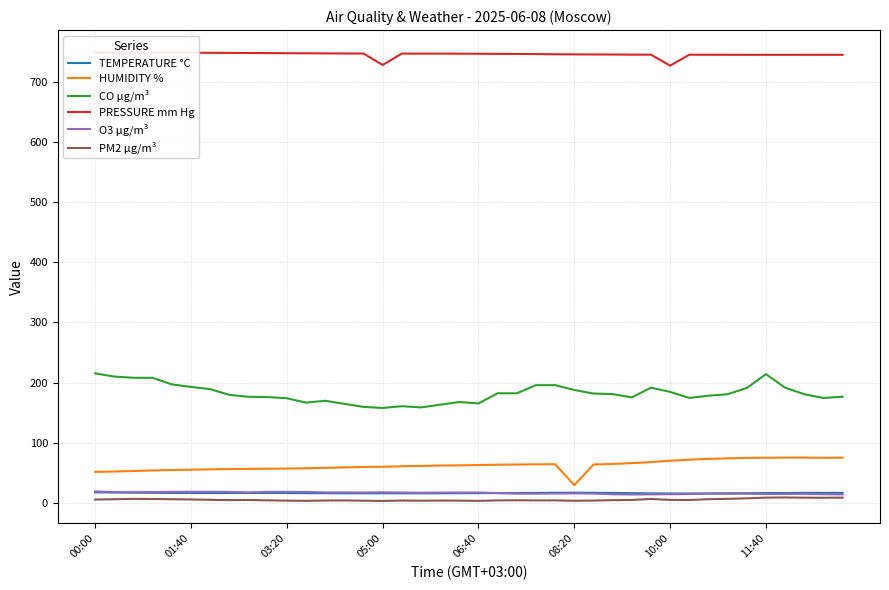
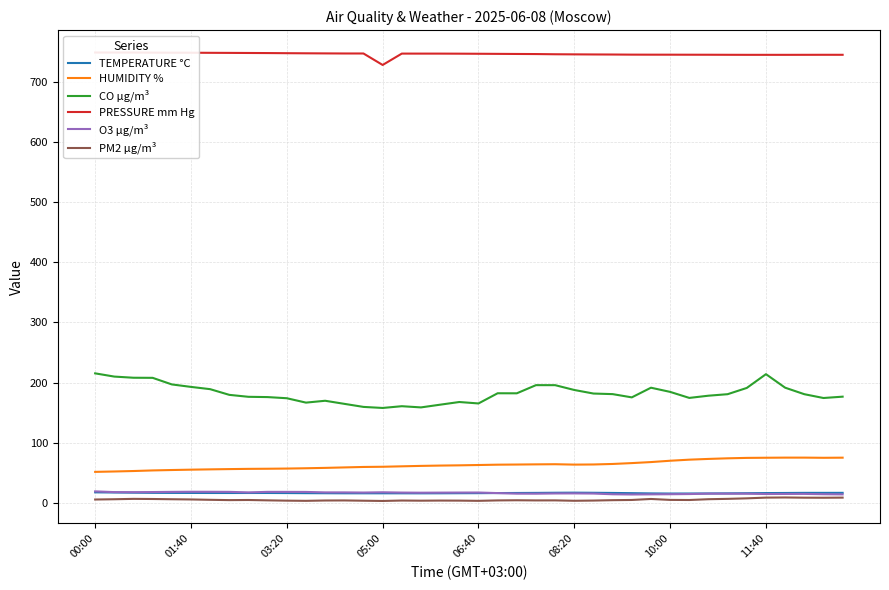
  {
    "HUMIDITY %": {
      "00:00": 50,
      "01:40": 60,
      "03:20": 60,
      "05:00": 60,
      "06:40": 60,
-     "08:20": 30,
+     "08:20": 60,
      "10:00": 70,
      "11:40": 70
    },
    "CO µg/m³": {
      "00:00": 220,
      "01:40": 190,
      "03:20": 170,
      "05:00": 160,
      "06:40": 170,
      "08:20": 190,
      "10:00": 180,
      "11:40": 210
    },
    "PRESSURE mm Hg": {
      "03:20": 750,
      "05:00": 730,
      "06:40": 750,
      "08:20": 750,
-     "10:00": 730,
+     "10:00": 750,
      "11:40": 750
    },
    "PM2 µg/m³": {
      "00:00": 10,
      "01:40": 10,
      "03:20": 0,
      "05:00": 0,
      "06:40": 0,
      "08:20": 0,
      "10:00": 0,
      "11:40": 10
    }
  }
